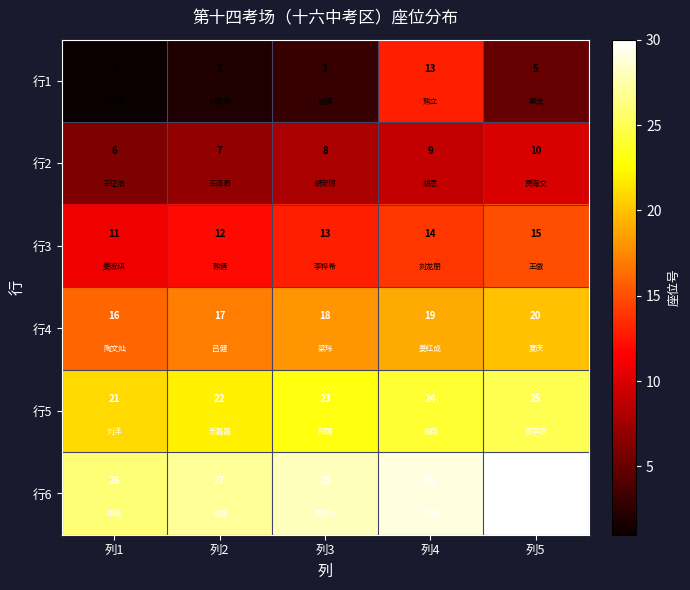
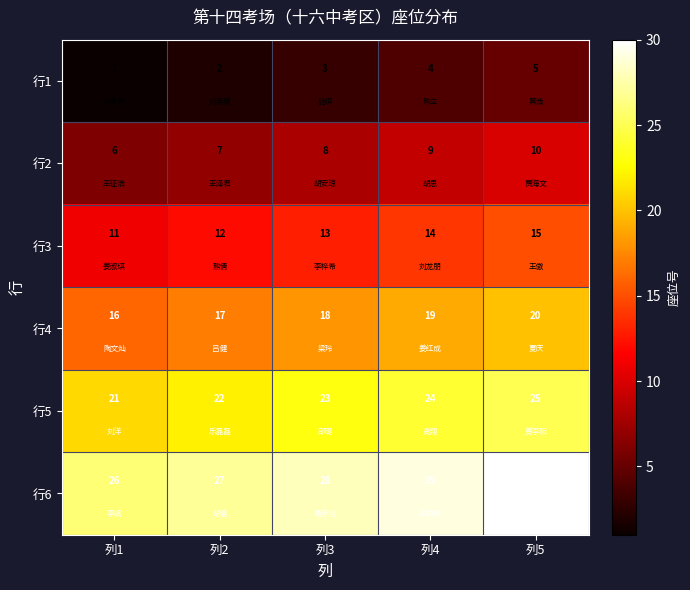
  {
    "行1": {
-     "列4": 13
+     "列4": 4
    }
  }
